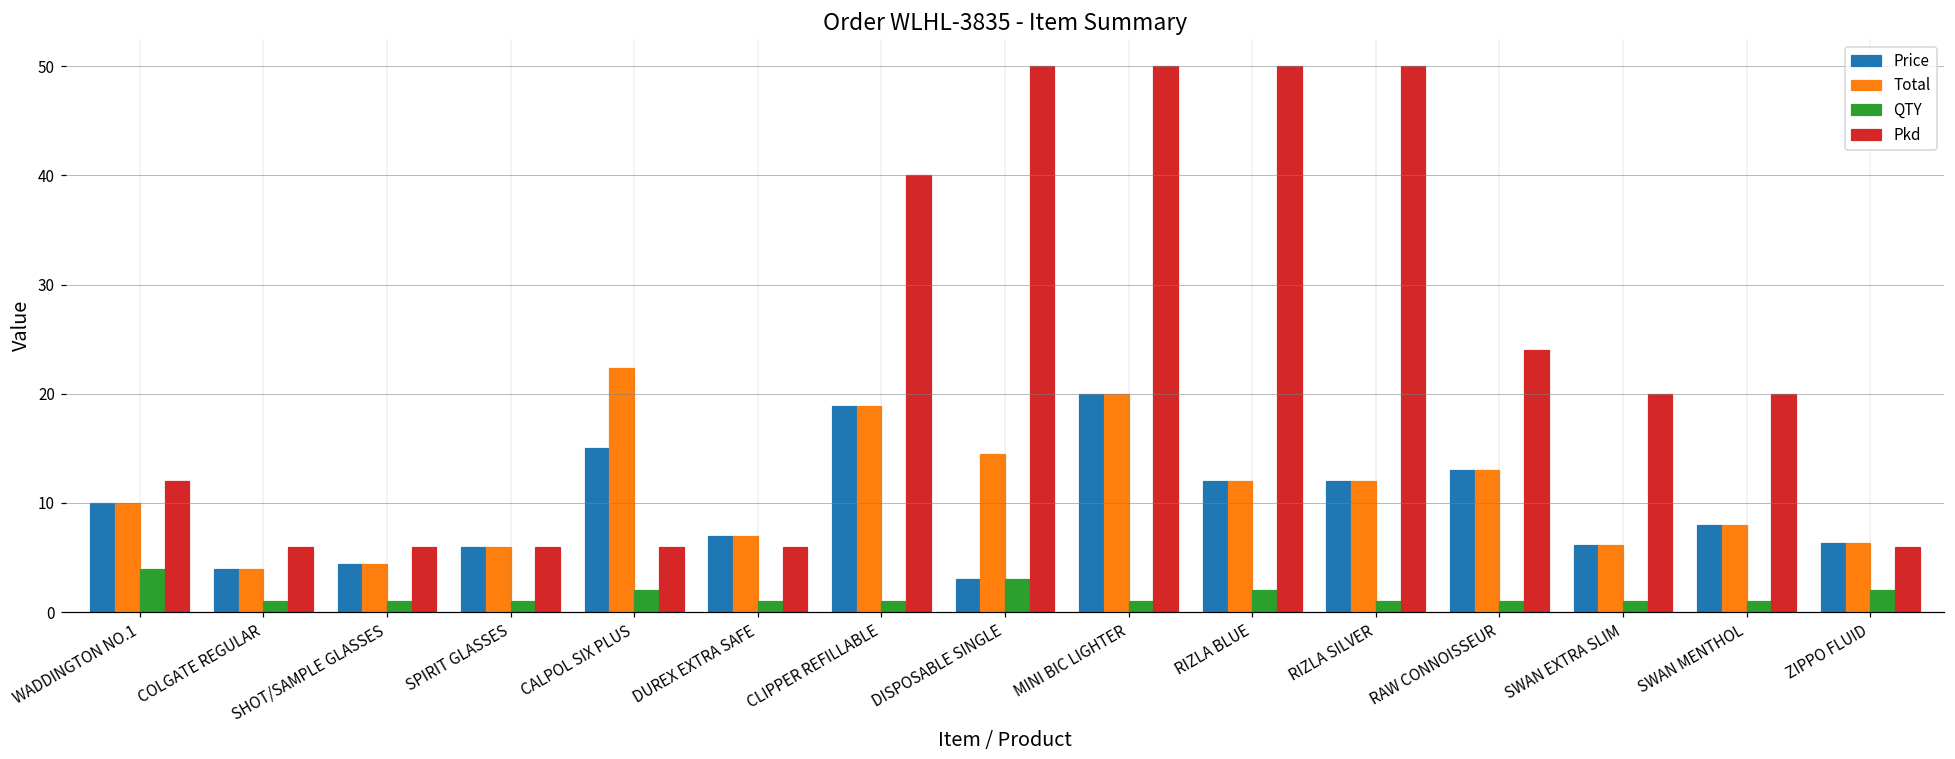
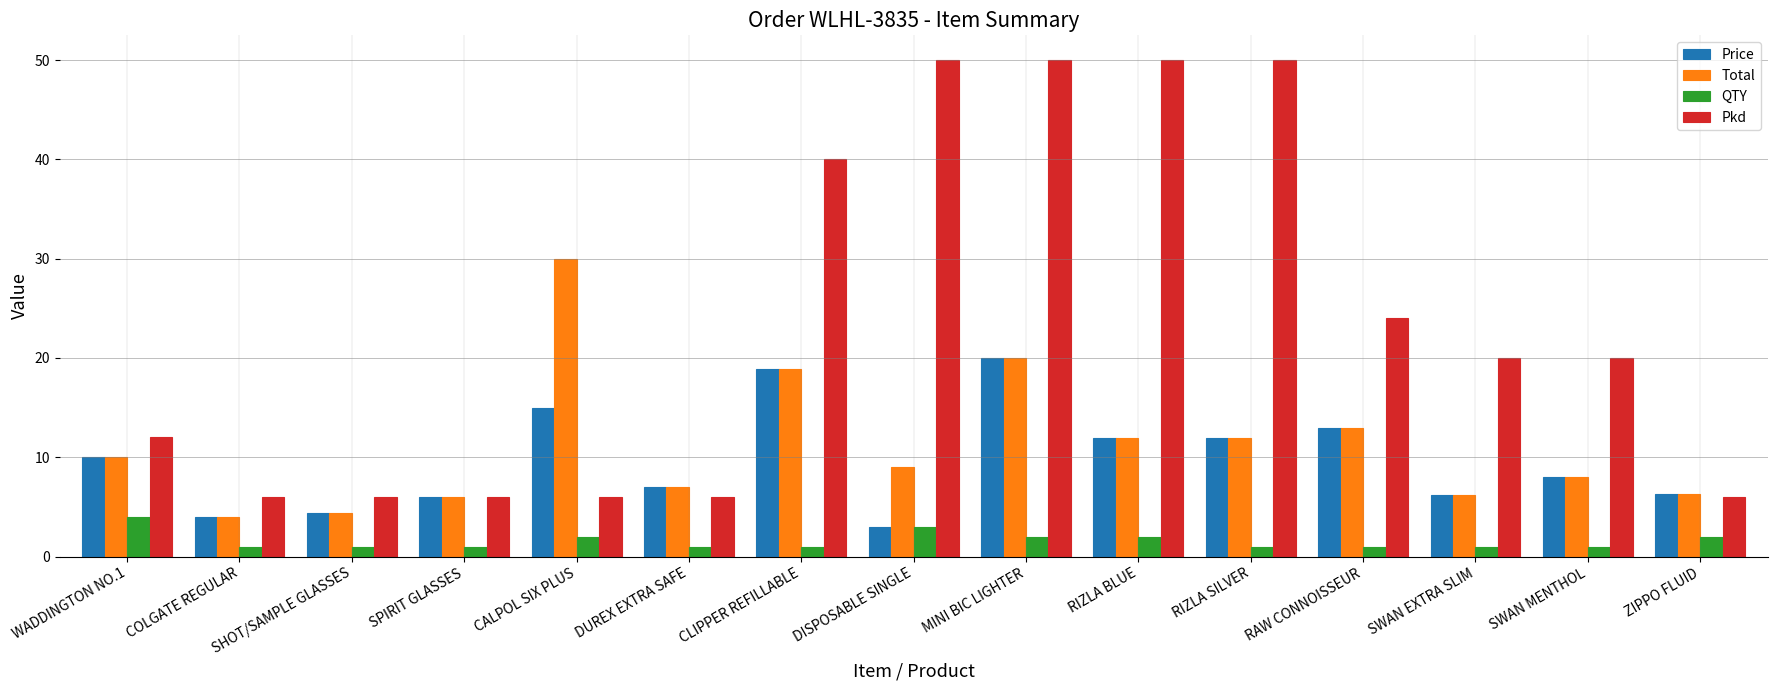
  {
    "Price": {
      "WADDINGTON NO.1": 10,
      "COLGATE REGULAR": 4,
      "SHOT/SAMPLE GLASSES": 4,
      "SPIRIT GLASSES": 6,
      "CALPOL SIX PLUS": 15,
      "DUREX EXTRA SAFE": 7,
      "CLIPPER REFILLABLE": 19,
      "DISPOSABLE SINGLE": 3,
      "MINI BIC LIGHTER": 20,
      "RIZLA BLUE": 12,
      "RIZLA SILVER": 12,
      "RAW CONNOISSEUR": 13,
      "SWAN EXTRA SLIM": 6,
      "SWAN MENTHOL": 8,
      "ZIPPO FLUID": 6
    },
    "Total": {
      "WADDINGTON NO.1": 10,
      "COLGATE REGULAR": 4,
      "SHOT/SAMPLE GLASSES": 4,
      "SPIRIT GLASSES": 6,
-     "CALPOL SIX PLUS": 22,
+     "CALPOL SIX PLUS": 30,
      "DUREX EXTRA SAFE": 7,
      "CLIPPER REFILLABLE": 19,
-     "DISPOSABLE SINGLE": 15,
+     "DISPOSABLE SINGLE": 9,
      "MINI BIC LIGHTER": 20,
      "RIZLA BLUE": 12,
      "RIZLA SILVER": 12,
      "RAW CONNOISSEUR": 13,
      "SWAN EXTRA SLIM": 6,
      "SWAN MENTHOL": 8,
      "ZIPPO FLUID": 6
    },
    "QTY": {
      "WADDINGTON NO.1": 4,
      "COLGATE REGULAR": 1,
      "SHOT/SAMPLE GLASSES": 1,
      "SPIRIT GLASSES": 1,
      "CALPOL SIX PLUS": 2,
      "DUREX EXTRA SAFE": 1,
      "CLIPPER REFILLABLE": 1,
      "DISPOSABLE SINGLE": 3,
-     "MINI BIC LIGHTER": 1,
+     "MINI BIC LIGHTER": 2,
      "RIZLA BLUE": 2,
      "RIZLA SILVER": 1,
      "RAW CONNOISSEUR": 1,
      "SWAN EXTRA SLIM": 1,
      "SWAN MENTHOL": 1,
      "ZIPPO FLUID": 2
    },
    "Pkd": {
      "WADDINGTON NO.1": 12,
      "COLGATE REGULAR": 6,
      "SHOT/SAMPLE GLASSES": 6,
      "SPIRIT GLASSES": 6,
      "CALPOL SIX PLUS": 6,
      "DUREX EXTRA SAFE": 6,
      "CLIPPER REFILLABLE": 40,
      "DISPOSABLE SINGLE": 50,
      "MINI BIC LIGHTER": 50,
      "RIZLA BLUE": 50,
      "RIZLA SILVER": 50,
      "RAW CONNOISSEUR": 24,
      "SWAN EXTRA SLIM": 20,
      "SWAN MENTHOL": 20,
      "ZIPPO FLUID": 6
    }
  }
